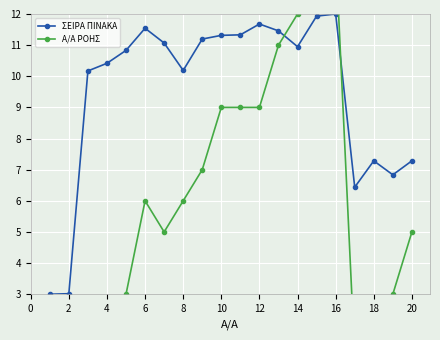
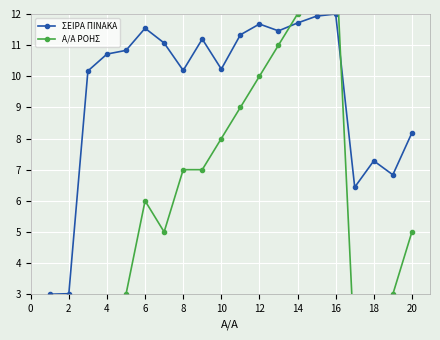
  {
    "ΣΕΙΡΑ ΠΙΝΑΚΑ": {
      "2": 3.0,
-     "4": 10.4,
+     "4": 10.7,
      "6": 11.5,
      "8": 10.2,
-     "10": 11.3,
+     "10": 10.2,
      "12": 11.7,
-     "14": 11.0,
+     "14": 11.7,
      "16": 12.0,
      "18": 7.3,
-     "20": 7.3
+     "20": 8.2
    },
    "Α/Α ΡΟΗΣ": {
      "6": 6,
-     "8": 6,
-     "10": 9,
-     "12": 9,
+     "8": 7,
+     "10": 8,
+     "12": 10,
      "14": 12,
      "20": 5
    }
  }
